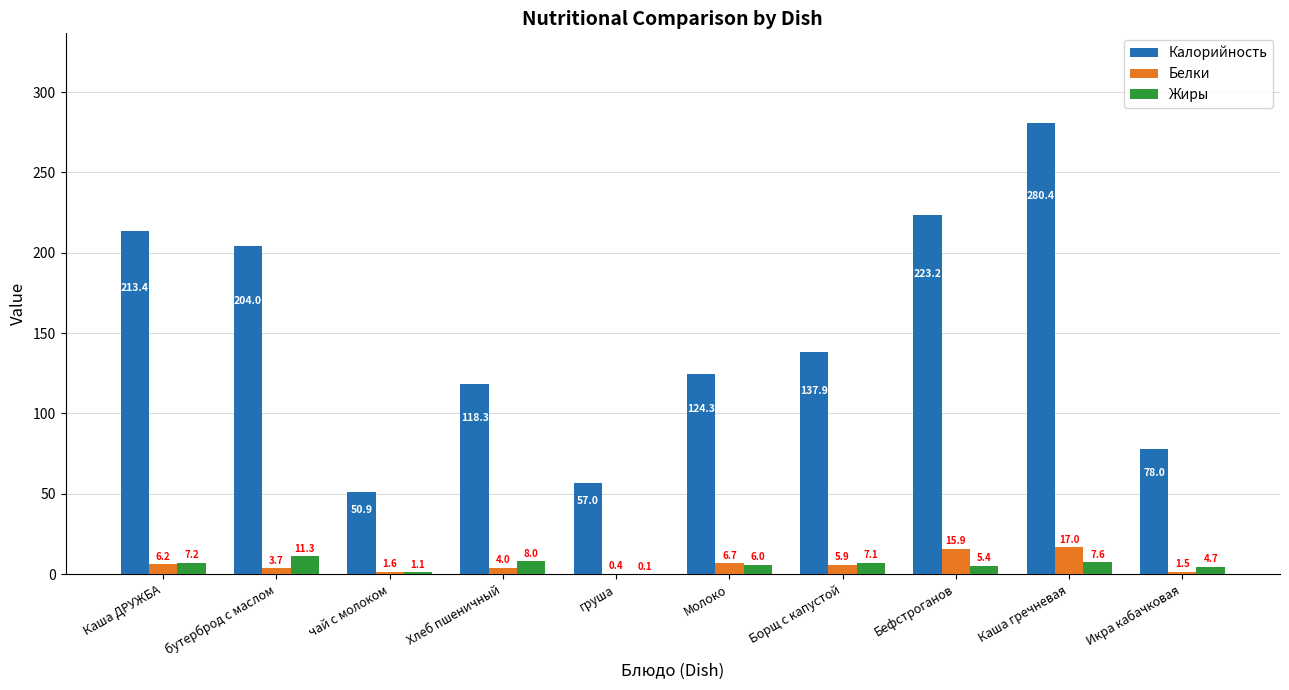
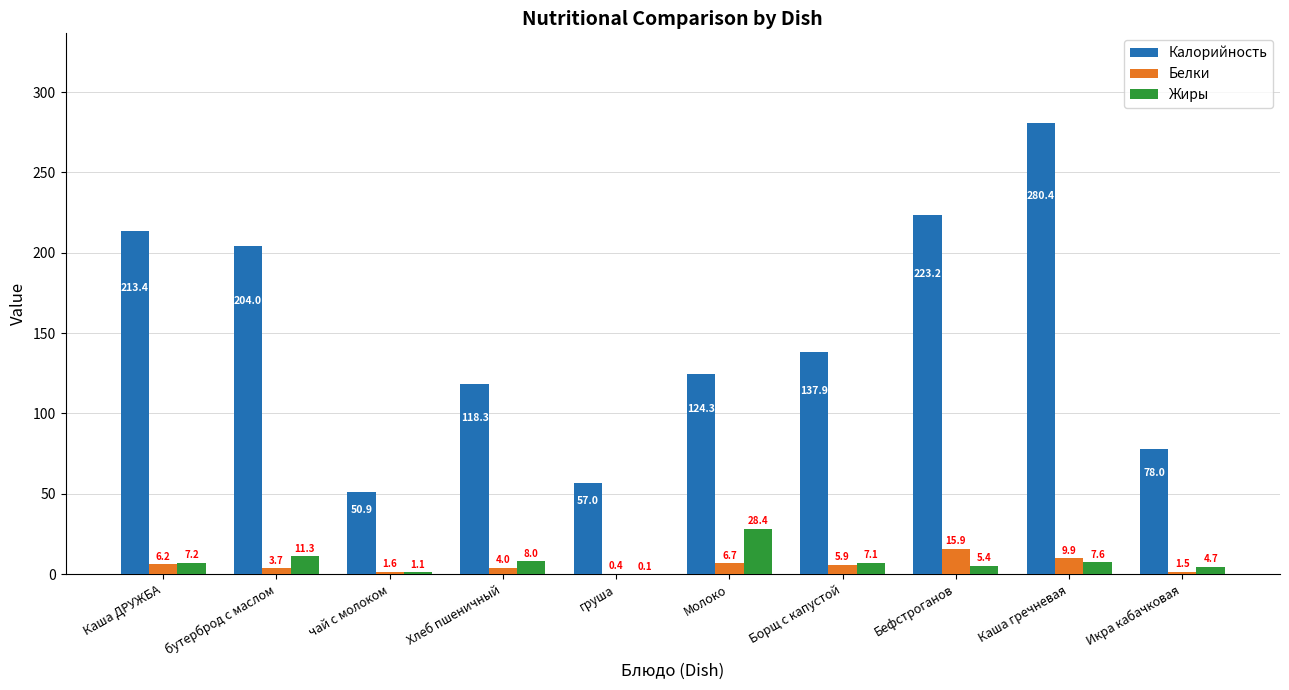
  {
    "Калорийность": {
      "Каша ДРУЖБА": 213.4,
      "бутерброд с маслом": 204.0,
      "чай с молоком": 50.9,
      "Хлеб пшеничный": 118.3,
      "груша": 57.0,
      "Молоко": 124.3,
      "Борщ с капустой": 137.9,
      "Бефстроганов": 223.2,
      "Каша гречневая": 280.4,
      "Икра кабачковая": 78.0
    },
    "Белки": {
      "Каша ДРУЖБА": 6.2,
      "бутерброд с маслом": 3.7,
      "чай с молоком": 1.6,
      "Хлеб пшеничный": 4.0,
      "груша": 0.4,
      "Молоко": 6.7,
      "Борщ с капустой": 5.9,
      "Бефстроганов": 15.9,
-     "Каша гречневая": 17.0,
+     "Каша гречневая": 9.9,
      "Икра кабачковая": 1.5
    },
    "Жиры": {
      "Каша ДРУЖБА": 7.2,
      "бутерброд с маслом": 11.3,
      "чай с молоком": 1.1,
      "Хлеб пшеничный": 8.0,
      "груша": 0.1,
-     "Молоко": 6.0,
+     "Молоко": 28.4,
      "Борщ с капустой": 7.1,
      "Бефстроганов": 5.4,
      "Каша гречневая": 7.6,
      "Икра кабачковая": 4.7
    }
  }
